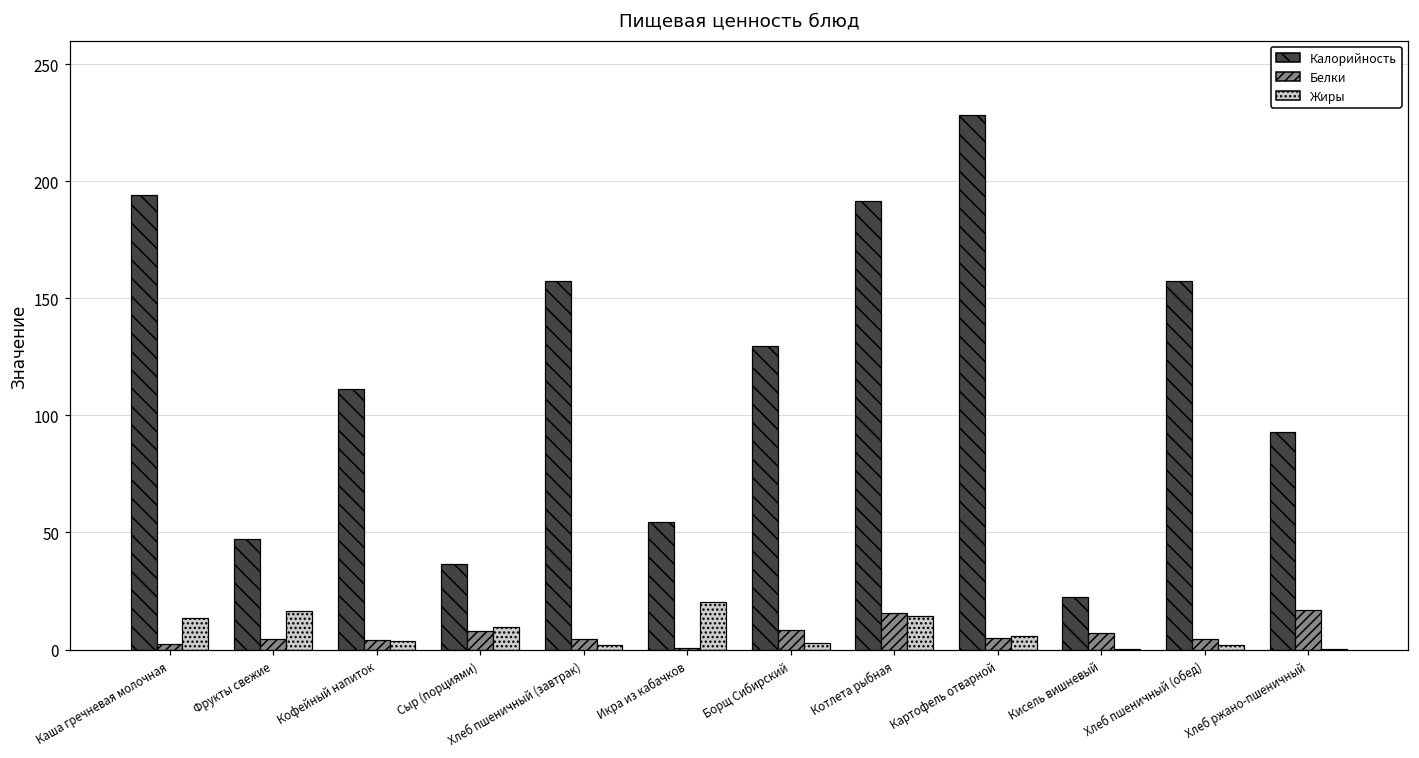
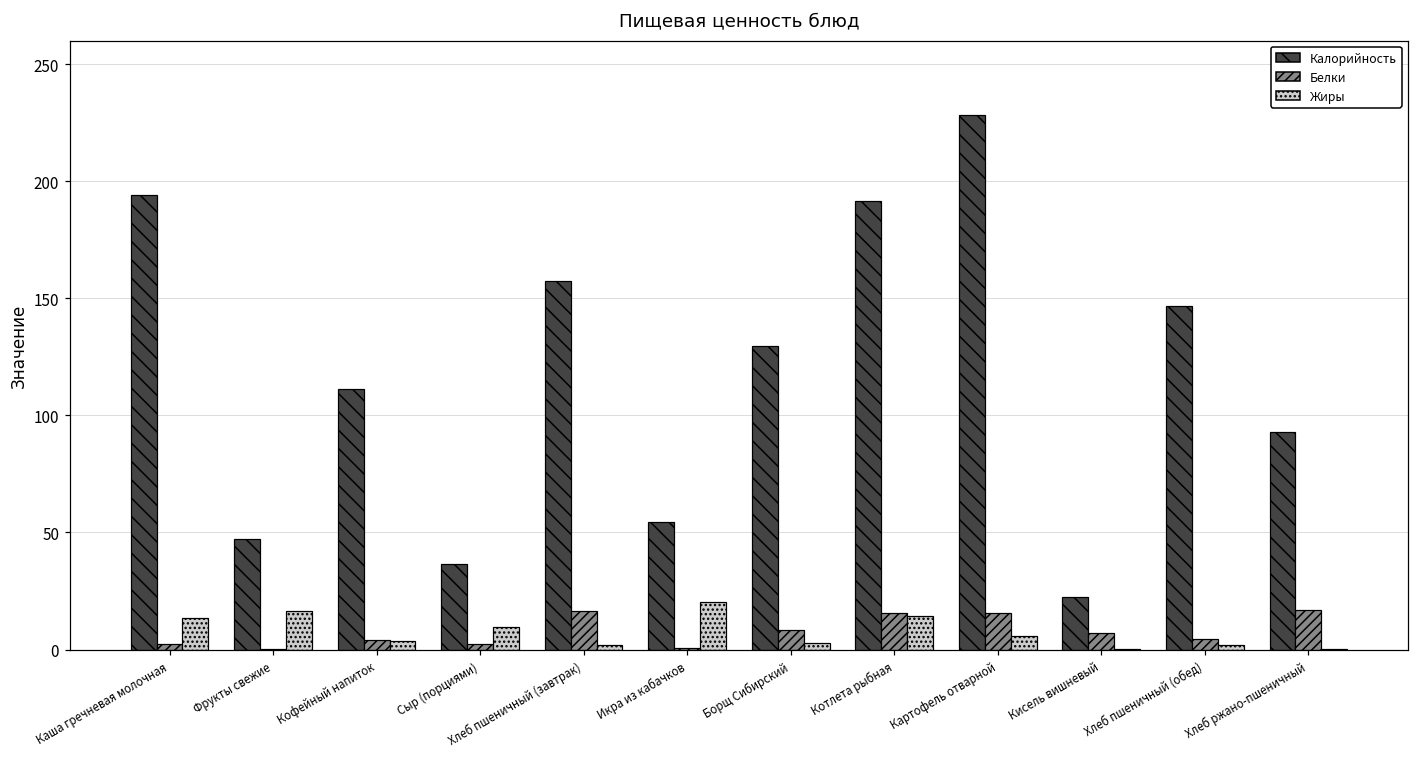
  {
    "Калорийность": {
      "Каша гречневая молочная": 194,
      "Фрукты свежие": 47,
      "Кофейный напиток": 111,
      "Сыр (порциями)": 36,
      "Хлеб пшеничный (завтрак)": 157,
      "Икра из кабачков": 55,
      "Борщ Сибирский": 130,
      "Котлета рыбная": 191,
      "Картофель отварной": 228,
      "Кисель вишневый": 23,
-     "Хлеб пшеничный (обед)": 157,
+     "Хлеб пшеничный (обед)": 147,
      "Хлеб ржано-пшеничный": 93
    },
    "Белки": {
      "Каша гречневая молочная": 2,
-     "Фрукты свежие": 5,
+     "Фрукты свежие": 0,
      "Кофейный напиток": 4,
-     "Сыр (порциями)": 8,
-     "Хлеб пшеничный (завтрак)": 5,
+     "Сыр (порциями)": 2,
+     "Хлеб пшеничный (завтрак)": 17,
      "Борщ Сибирский": 8,
      "Котлета рыбная": 16,
-     "Картофель отварной": 5,
+     "Картофель отварной": 16,
      "Кисель вишневый": 7,
      "Хлеб пшеничный (обед)": 5,
      "Хлеб ржано-пшеничный": 17
    },
    "Жиры": {
      "Каша гречневая молочная": 14,
      "Фрукты свежие": 16,
      "Кофейный напиток": 4,
      "Сыр (порциями)": 10,
      "Хлеб пшеничный (завтрак)": 2,
      "Икра из кабачков": 20,
      "Борщ Сибирский": 3,
      "Котлета рыбная": 14,
      "Картофель отварной": 6,
      "Хлеб пшеничный (обед)": 2
    }
  }
